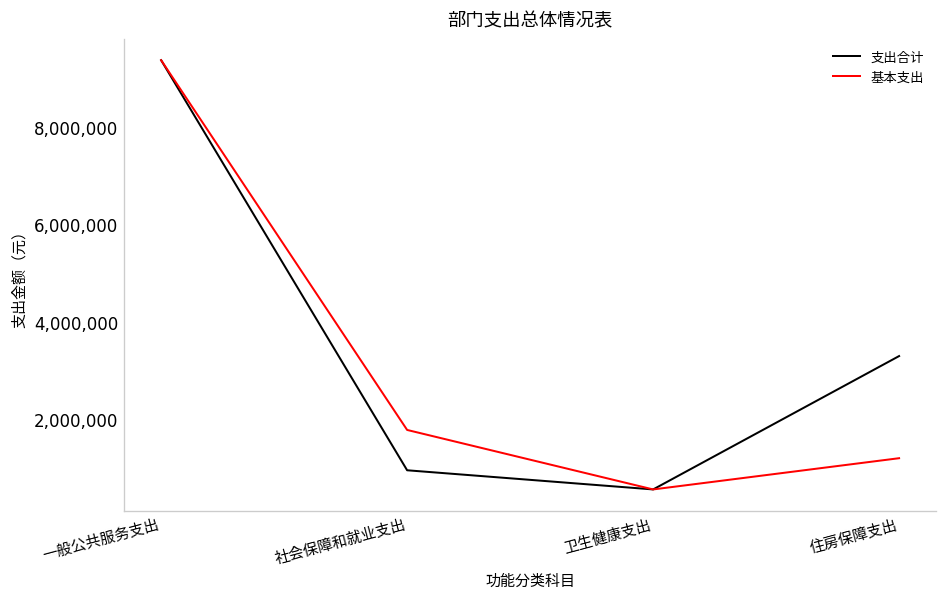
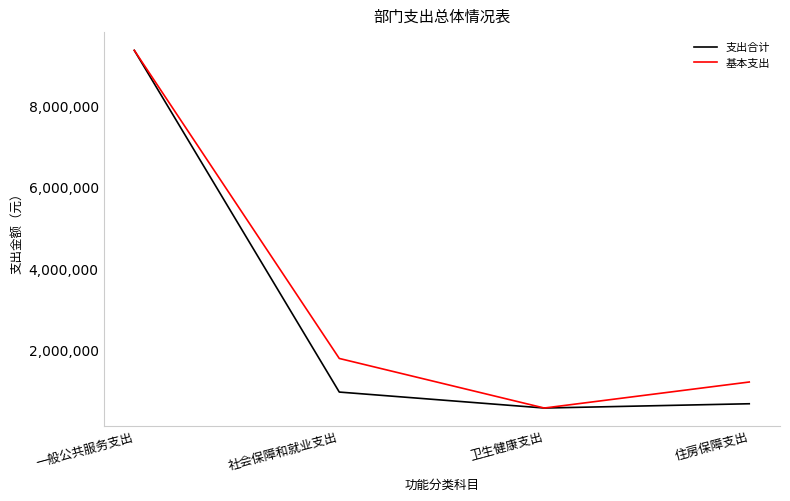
  {
    "支出合计": {
      "社会保障和就业支出": "1,000,000",
-     "住房保障支出": "3,300,000"
+     "住房保障支出": "700,000"
    },
    "基本支出": {
      "社会保障和就业支出": "1,800,000",
      "住房保障支出": "1,200,000"
    }
  }
